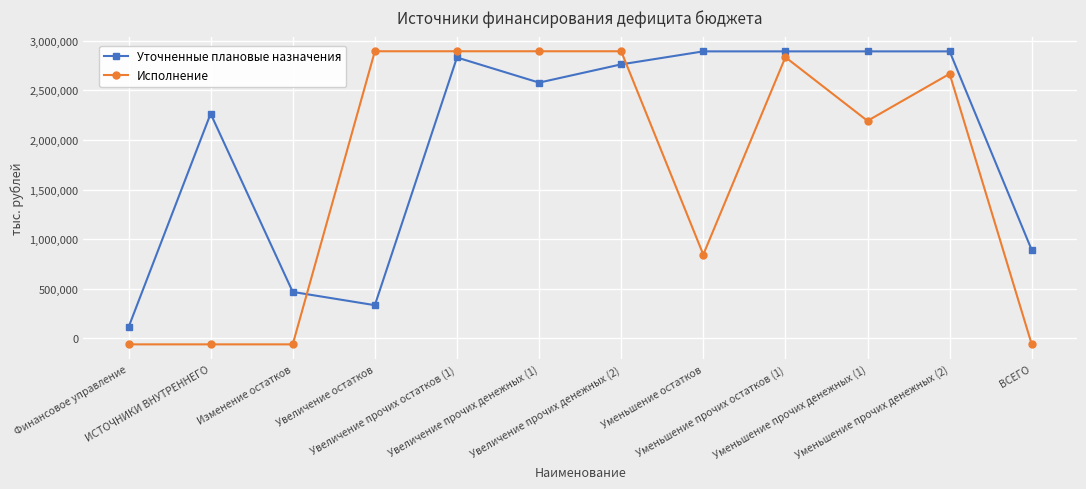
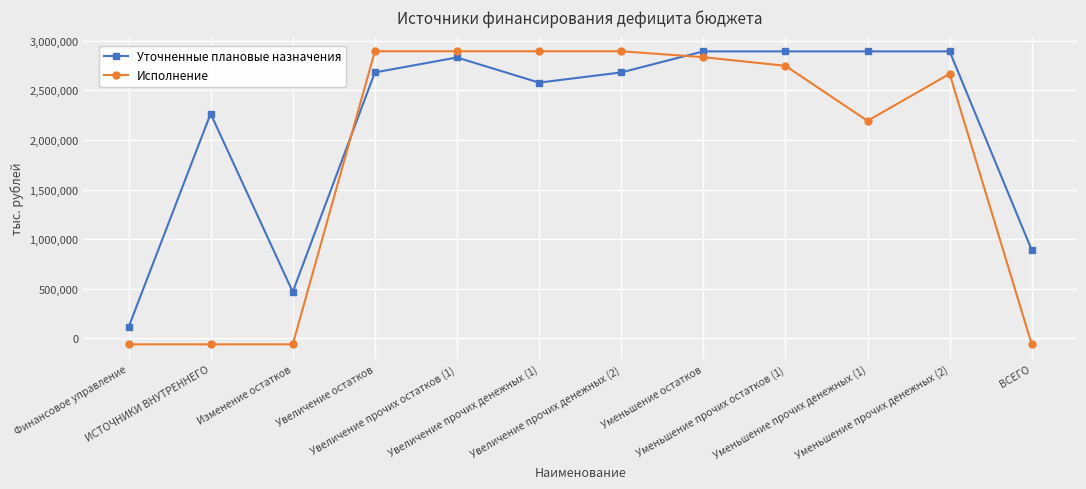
  {
    "Уточненные плановые назначения": {
      "Финансовое управление": "100,000",
      "ИСТОЧНИКИ ВНУТРЕННЕГО": "2,300,000",
      "Изменение остатков": "500,000",
-     "Увеличение остатков": "300,000",
+     "Увеличение остатков": "2,700,000",
      "Увеличение прочих остатков (1)": "2,800,000",
      "Увеличение прочих денежных (1)": "2,600,000",
-     "Увеличение прочих денежных (2)": "2,800,000",
+     "Увеличение прочих денежных (2)": "2,700,000",
      "Уменьшение остатков": "2,900,000",
      "Уменьшение прочих остатков (1)": "2,900,000",
      "Уменьшение прочих денежных (1)": "2,900,000",
      "Уменьшение прочих денежных (2)": "2,900,000",
      "ВСЕГО": "900,000"
    },
    "Исполнение": {
      "Финансовое управление": "-100,000",
      "ИСТОЧНИКИ ВНУТРЕННЕГО": "-100,000",
      "Изменение остатков": "-100,000",
      "Увеличение остатков": "2,900,000",
      "Увеличение прочих остатков (1)": "2,900,000",
      "Увеличение прочих денежных (1)": "2,900,000",
      "Увеличение прочих денежных (2)": "2,900,000",
-     "Уменьшение остатков": "800,000",
-     "Уменьшение прочих остатков (1)": "2,800,000",
+     "Уменьшение остатков": "2,800,000",
+     "Уменьшение прочих остатков (1)": "2,700,000",
      "Уменьшение прочих денежных (1)": "2,200,000",
      "Уменьшение прочих денежных (2)": "2,700,000",
      "ВСЕГО": "-100,000"
    }
  }
